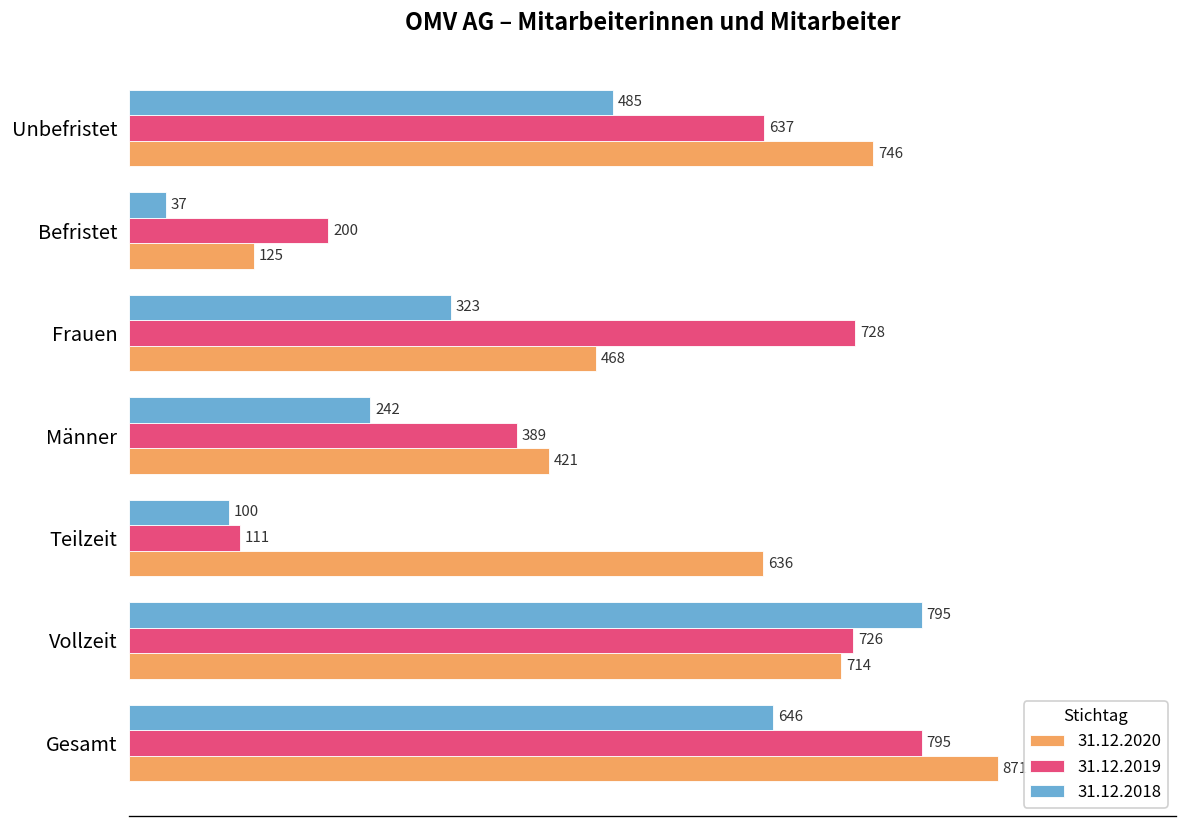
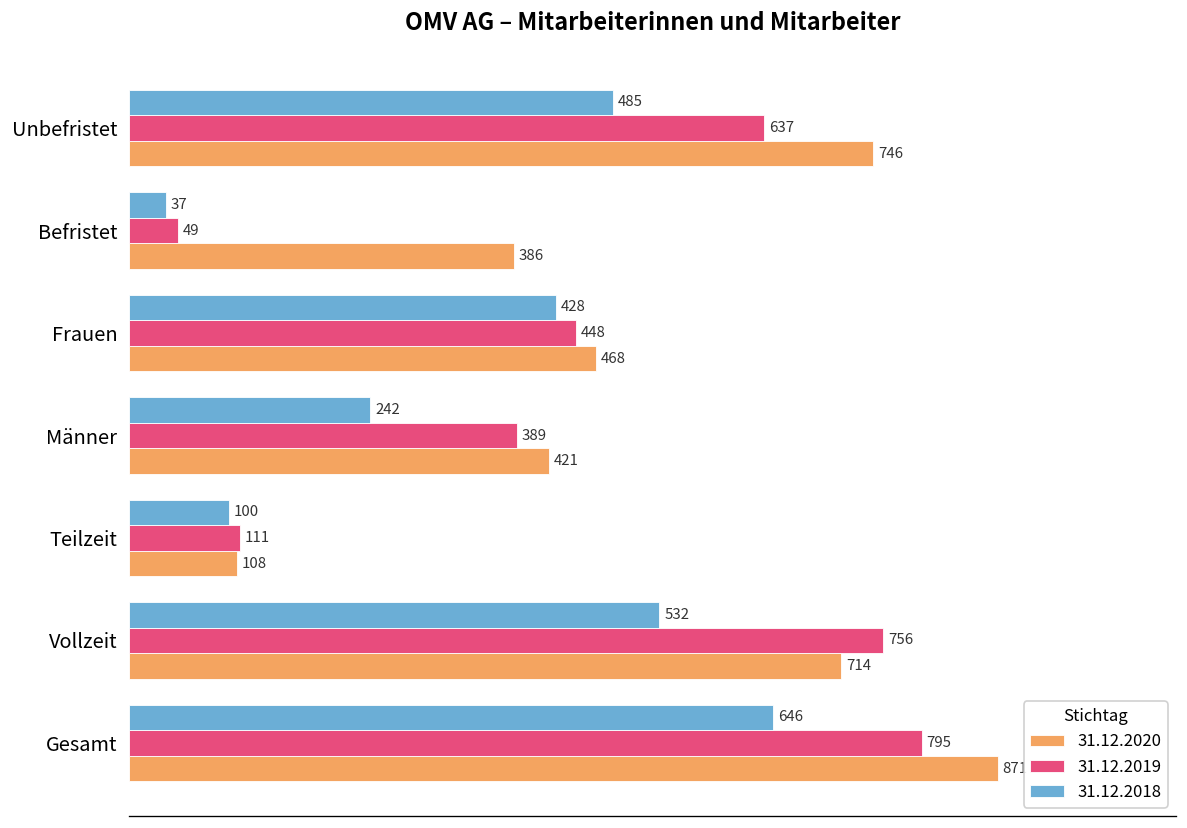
  {
    "31.12.2020": {
      "Unbefristet": 746,
-     "Befristet": 125,
+     "Befristet": 386,
      "Frauen": 468,
      "Männer": 421,
-     "Teilzeit": 636,
+     "Teilzeit": 108,
      "Vollzeit": 714
    },
    "31.12.2019": {
      "Unbefristet": 637,
-     "Befristet": 200,
-     "Frauen": 728,
+     "Befristet": 49,
+     "Frauen": 448,
      "Männer": 389,
      "Teilzeit": 111,
-     "Vollzeit": 726,
+     "Vollzeit": 756,
      "Gesamt": 795
    },
    "31.12.2018": {
      "Unbefristet": 485,
      "Befristet": 37,
-     "Frauen": 323,
+     "Frauen": 428,
      "Männer": 242,
      "Teilzeit": 100,
-     "Vollzeit": 795,
+     "Vollzeit": 532,
      "Gesamt": 646
    }
  }
